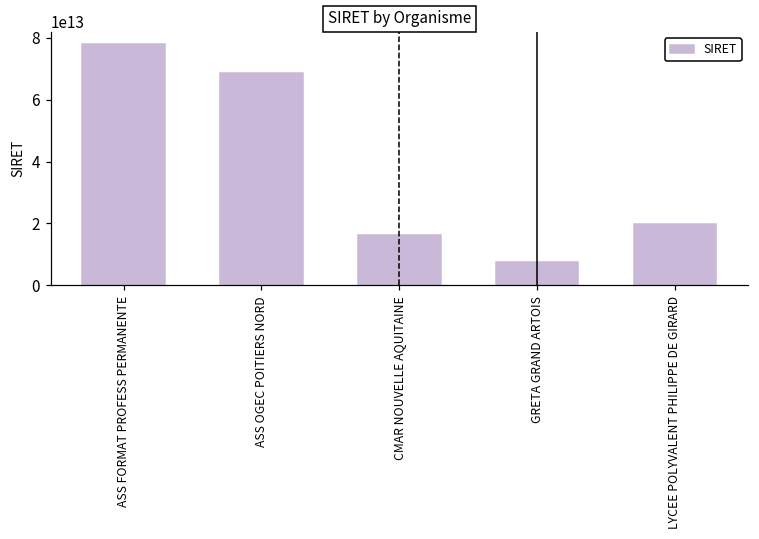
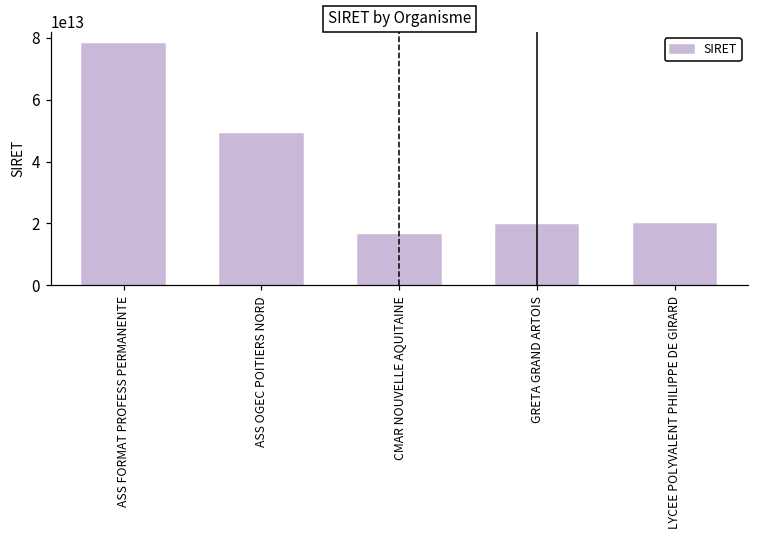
  {
    "ASS FORMAT PROFESS PERMANENTE": 78000000000000,
-   "ASS OGEC POITIERS NORD": 69000000000000,
+   "ASS OGEC POITIERS NORD": 49000000000000,
    "CMAR NOUVELLE AQUITAINE": 16000000000000,
-   "GRETA GRAND ARTOIS": 7000000000000,
+   "GRETA GRAND ARTOIS": 20000000000000,
    "LYCEE POLYVALENT PHILIPPE DE GIRARD": 20000000000000
  }
